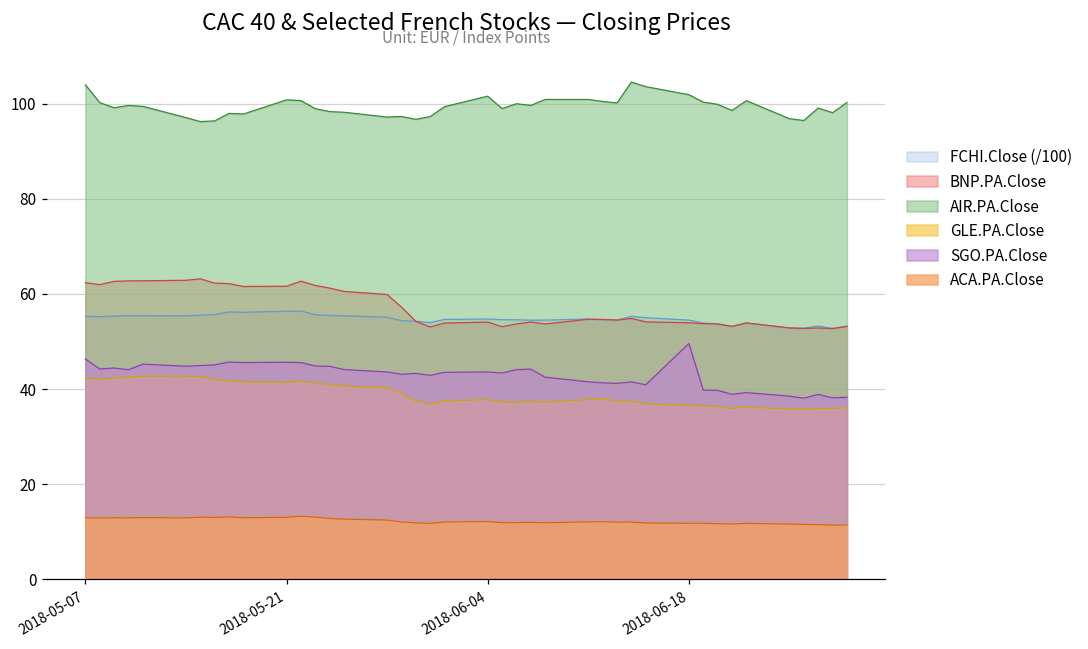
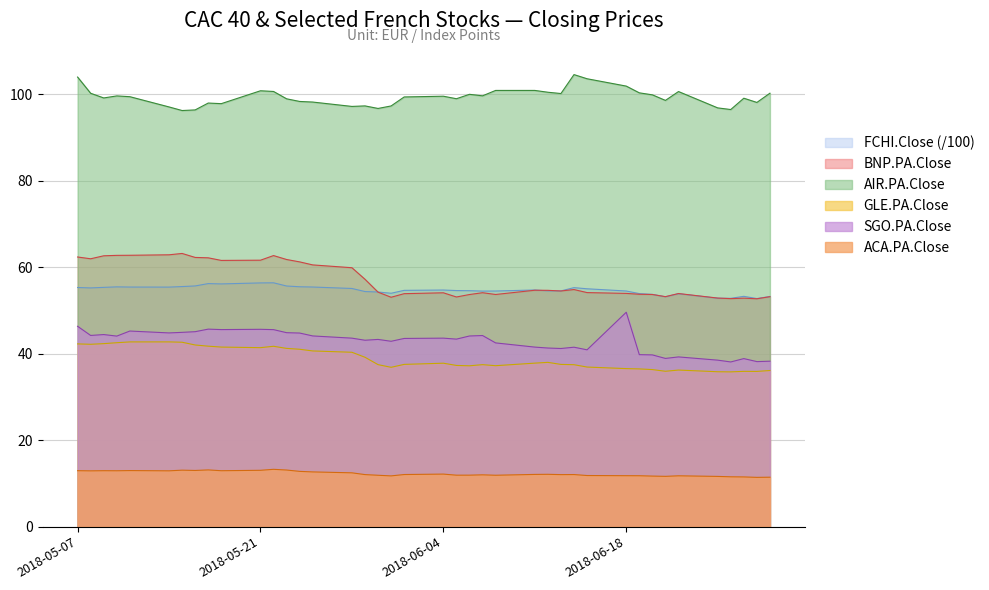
  {
    "FCHI.Close (/100)": {
      "2018-05-07": 55,
      "2018-05-21": 56,
      "2018-06-04": 55
    },
    "AIR.PA.Close": {
      "2018-05-07": 104,
      "2018-05-21": 101,
-     "2018-06-04": 102,
+     "2018-06-04": 100,
      "2018-06-18": 102
    },
    "SGO.PA.Close": {
      "2018-05-07": 46,
      "2018-05-21": 46,
      "2018-06-04": 44,
      "2018-06-18": 50
    }
  }
